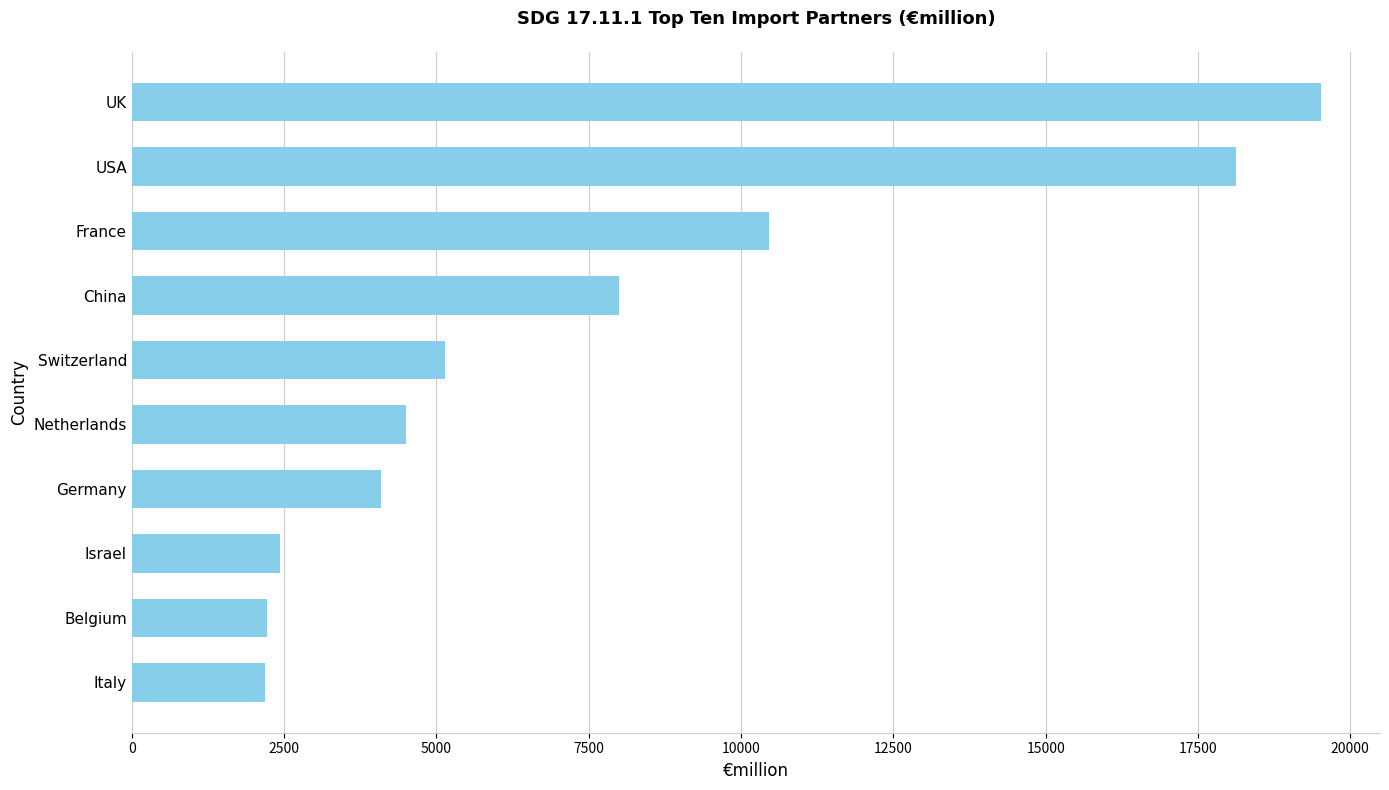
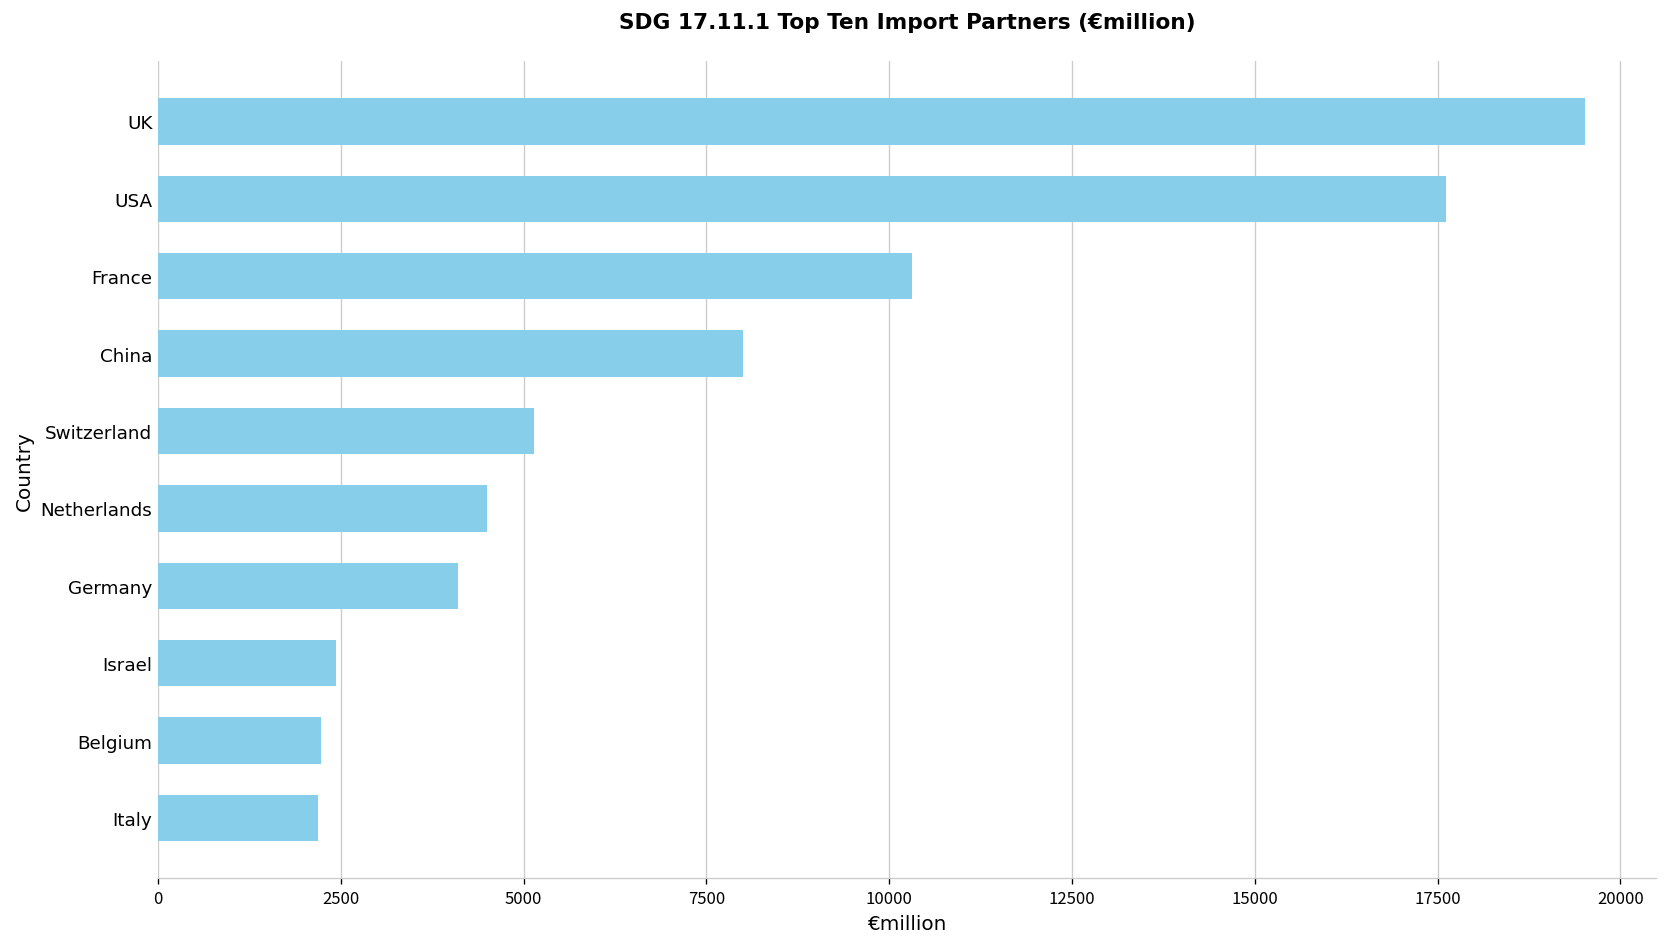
  {
    "UK": 19500,
-   "USA": 18100,
-   "France": 10500,
+   "USA": 17600,
+   "France": 10300,
    "China": 8000,
    "Switzerland": 5100,
    "Netherlands": 4500,
    "Germany": 4100,
    "Israel": 2400,
    "Belgium": 2200,
    "Italy": 2200
  }
